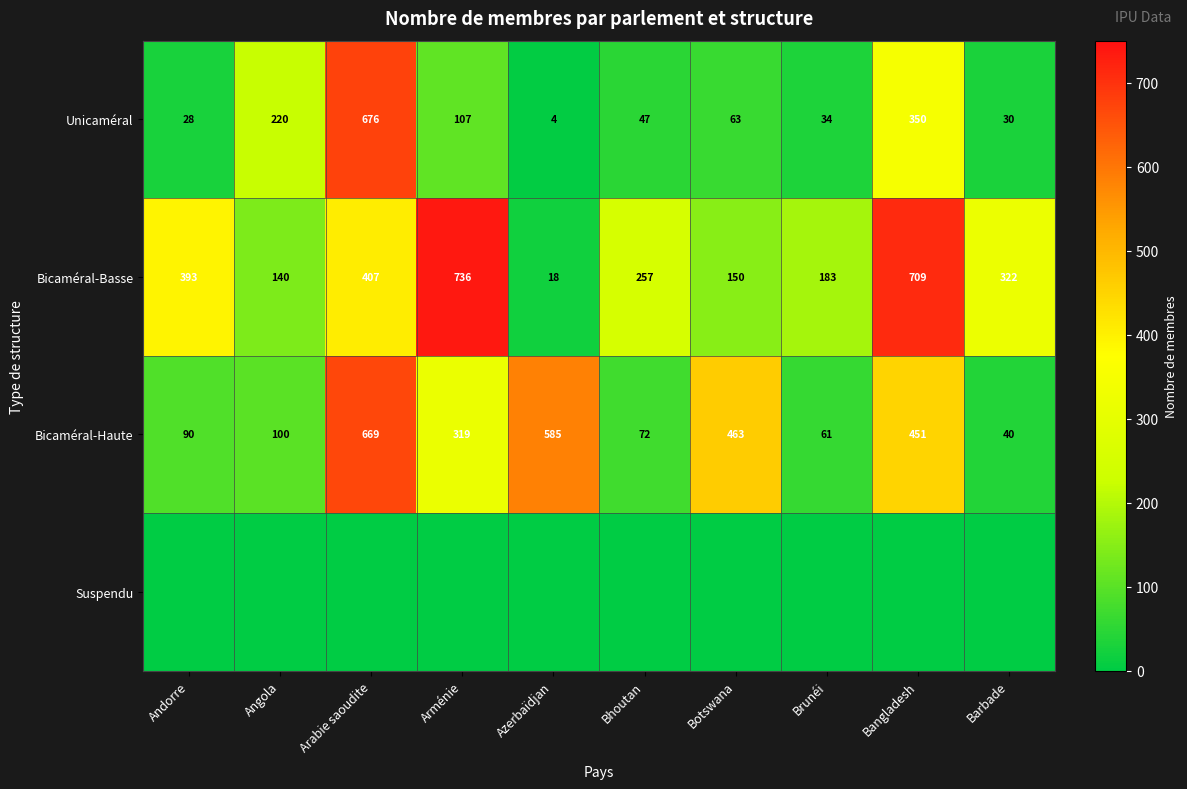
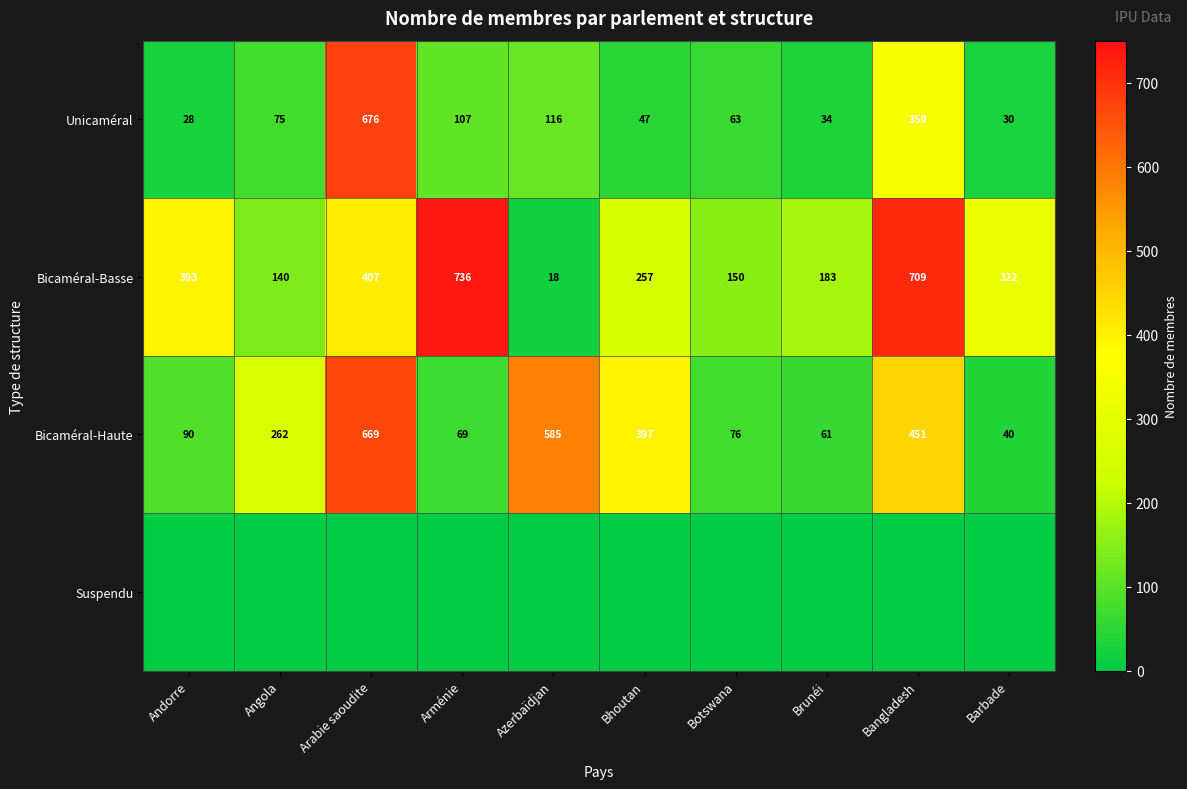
  {
    "Unicaméral": {
      "Andorre": 28,
-     "Angola": 220,
+     "Angola": 75,
      "Arabie saoudite": 676,
      "Arménie": 107,
-     "Azerbaïdjan": 4,
+     "Azerbaïdjan": 116,
      "Bhoutan": 47,
      "Botswana": 63,
      "Brunéi": 34,
      "Bangladesh": 350,
      "Barbade": 30
    },
    "Bicaméral-Basse": {
      "Andorre": 393,
      "Angola": 140,
      "Arabie saoudite": 407,
      "Arménie": 736,
      "Azerbaïdjan": 18,
      "Bhoutan": 257,
      "Botswana": 150,
      "Brunéi": 183,
      "Bangladesh": 709,
      "Barbade": 322
    },
    "Bicaméral-Haute": {
      "Andorre": 90,
-     "Angola": 100,
+     "Angola": 262,
      "Arabie saoudite": 669,
-     "Arménie": 319,
+     "Arménie": 69,
      "Azerbaïdjan": 585,
-     "Bhoutan": 72,
-     "Botswana": 463,
+     "Bhoutan": 397,
+     "Botswana": 76,
      "Brunéi": 61,
      "Bangladesh": 451,
      "Barbade": 40
    }
  }
